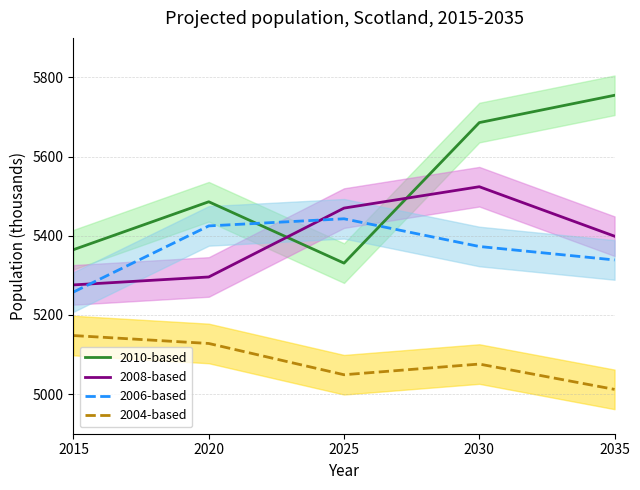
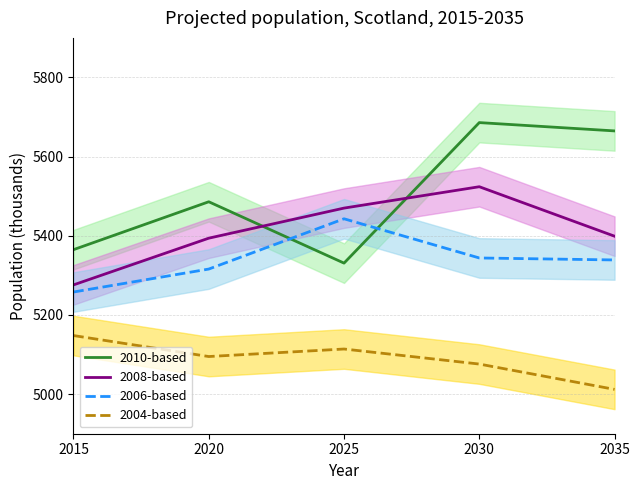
  {
    "2010-based": {
      "2015": 5370,
      "2020": 5490,
      "2025": 5330,
      "2030": 5690,
-     "2035": 5760
+     "2035": 5670
    },
    "2008-based": {
      "2015": 5280,
-     "2020": 5300,
+     "2020": 5390,
      "2025": 5470,
      "2030": 5520,
      "2035": 5400
    },
    "2006-based": {
      "2015": 5260,
-     "2020": 5430,
+     "2020": 5320,
      "2025": 5440,
-     "2030": 5370,
+     "2030": 5340,
      "2035": 5340
    },
    "2004-based": {
      "2015": 5150,
-     "2020": 5130,
-     "2025": 5050,
+     "2020": 5100,
+     "2025": 5110,
      "2030": 5080,
      "2035": 5010
    }
  }
